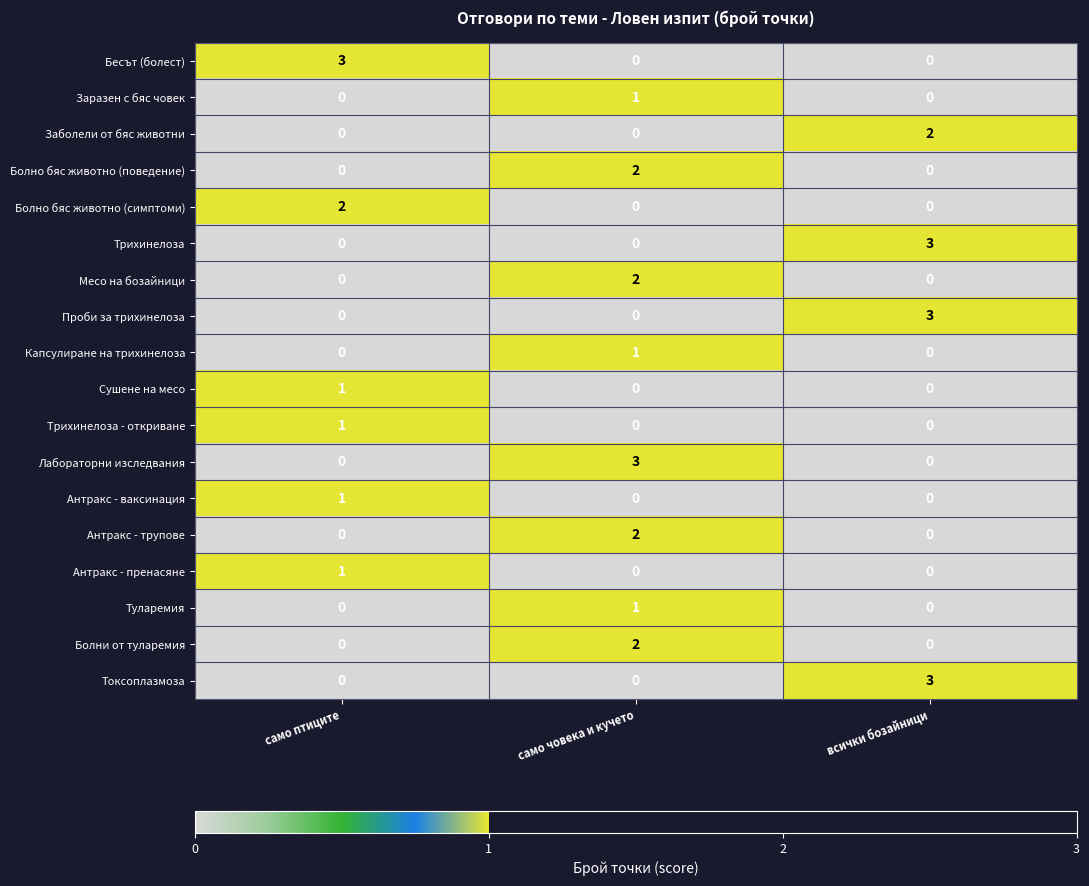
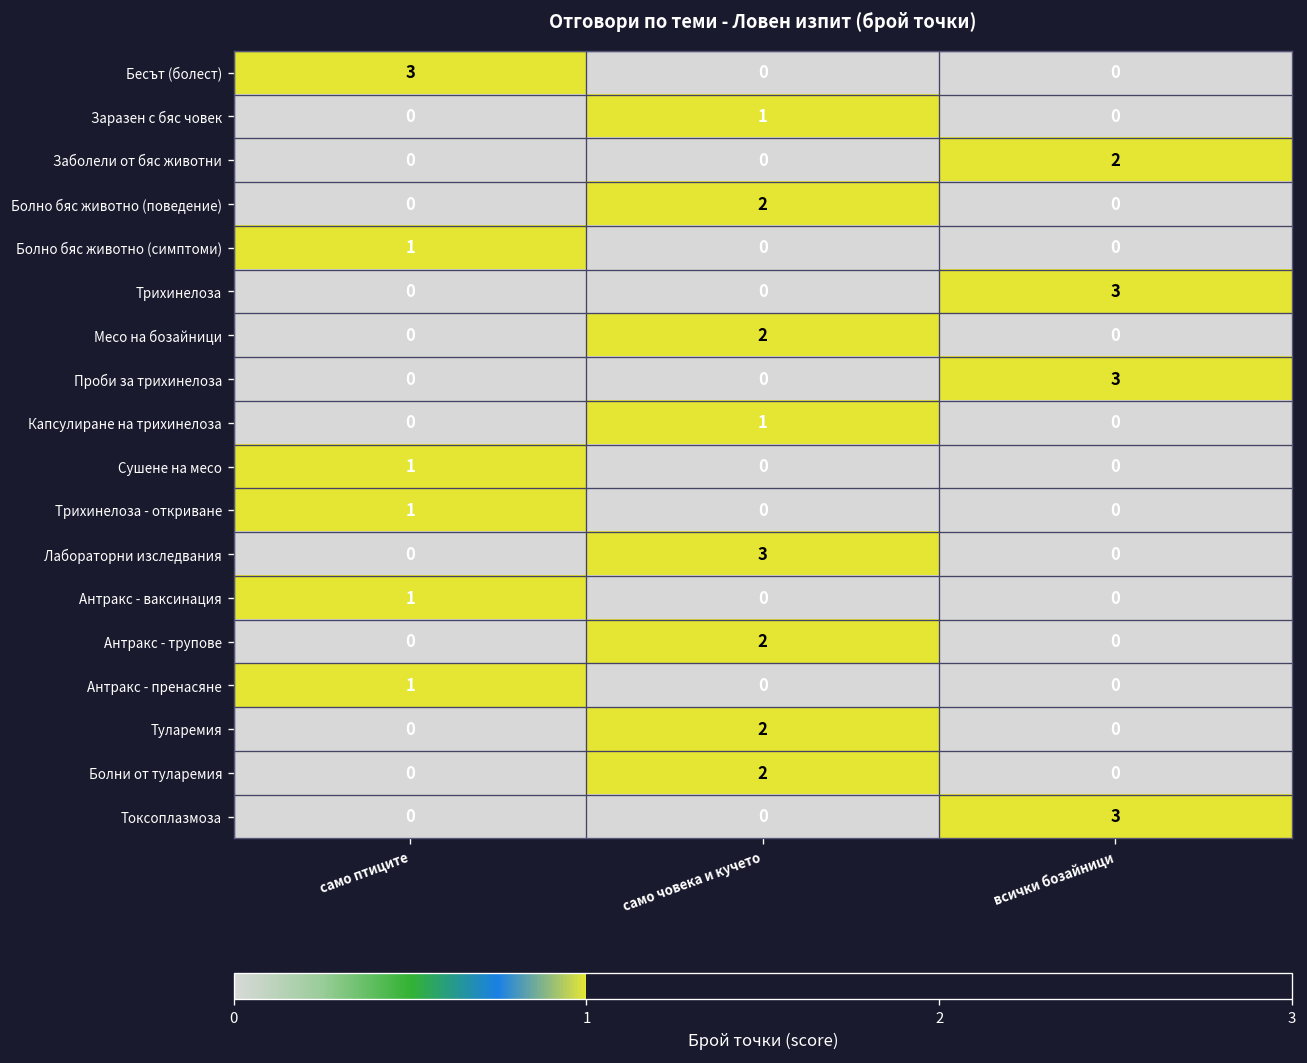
  {
    "Бесът (болест)": {
      "само птиците": 3
    },
    "Заразен с бяс човек": {
      "само човека и кучето": 1
    },
    "Заболели от бяс животни": {
      "всички бозайници": 2
    },
    "Болно бяс животно (поведение)": {
      "само човека и кучето": 2
    },
    "Болно бяс животно (симптоми)": {
-     "само птиците": 2
+     "само птиците": 1
    },
    "Трихинелоза": {
      "всички бозайници": 3
    },
    "Месо на бозайници": {
      "само човека и кучето": 2
    },
    "Проби за трихинелоза": {
      "всички бозайници": 3
    },
    "Капсулиране на трихинелоза": {
      "само човека и кучето": 1
    },
    "Сушене на месо": {
      "само птиците": 1
    },
    "Трихинелоза - откриване": {
      "само птиците": 1
    },
    "Лабораторни изследвания": {
      "само човека и кучето": 3
    },
    "Антракс - ваксинация": {
      "само птиците": 1
    },
    "Антракс - трупове": {
      "само човека и кучето": 2
    },
    "Антракс - пренасяне": {
      "само птиците": 1
    },
    "Туларемия": {
-     "само човека и кучето": 1
+     "само човека и кучето": 2
    },
    "Болни от туларемия": {
      "само човека и кучето": 2
    },
    "Токсоплазмоза": {
      "всички бозайници": 3
    }
  }
